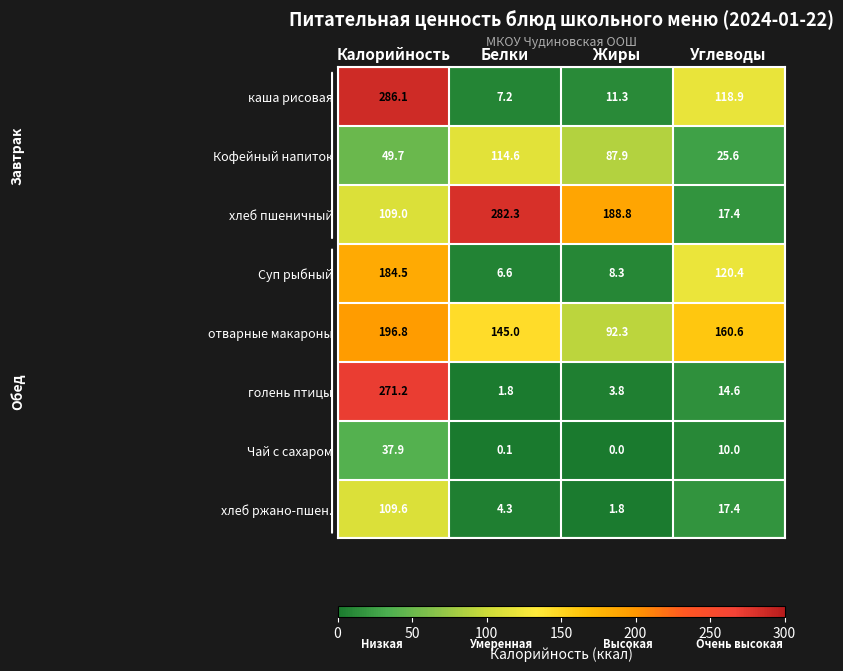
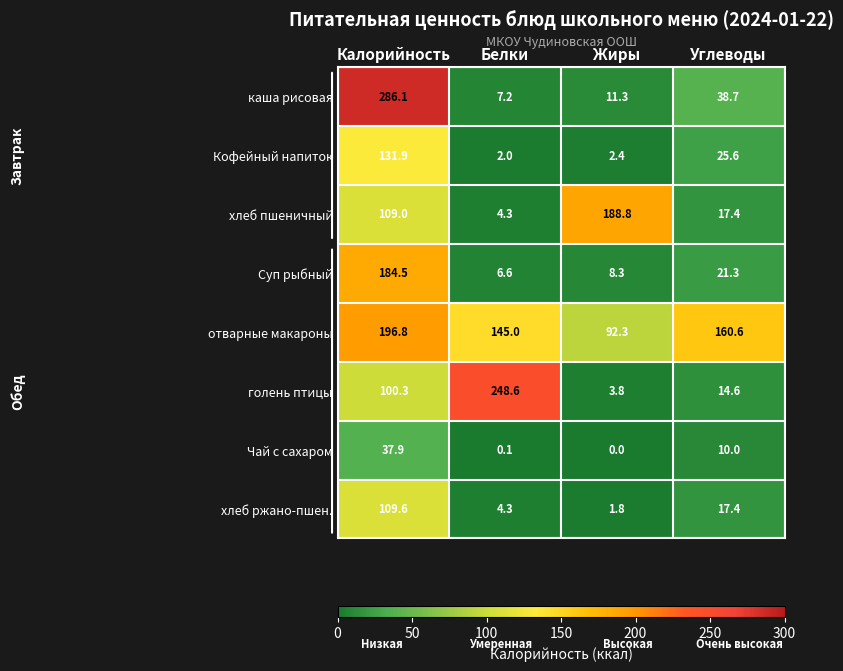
  {
    "каша рисовая": {
      "Калорийность": 286.1,
      "Белки": 7.2,
      "Жиры": 11.3,
-     "Углеводы": 118.9
+     "Углеводы": 38.7
    },
    "Кофейный напиток": {
-     "Калорийность": 49.7,
-     "Белки": 114.6,
-     "Жиры": 87.9,
+     "Калорийность": 131.9,
+     "Белки": 2.0,
+     "Жиры": 2.4,
      "Углеводы": 25.6
    },
    "хлеб пшеничный": {
      "Калорийность": 109.0,
-     "Белки": 282.3,
+     "Белки": 4.3,
      "Жиры": 188.8,
      "Углеводы": 17.4
    },
    "Суп рыбный": {
      "Калорийность": 184.5,
      "Белки": 6.6,
      "Жиры": 8.3,
-     "Углеводы": 120.4
+     "Углеводы": 21.3
    },
    "отварные макароны": {
      "Калорийность": 196.8,
      "Белки": 145.0,
      "Жиры": 92.3,
      "Углеводы": 160.6
    },
    "голень птицы": {
-     "Калорийность": 271.2,
-     "Белки": 1.8,
+     "Калорийность": 100.3,
+     "Белки": 248.6,
      "Жиры": 3.8,
      "Углеводы": 14.6
    },
    "Чай с сахаром": {
      "Калорийность": 37.9,
      "Белки": 0.1,
      "Жиры": 0.0,
      "Углеводы": 10.0
    },
    "хлеб ржано-пшен.": {
      "Калорийность": 109.6,
      "Белки": 4.3,
      "Жиры": 1.8,
      "Углеводы": 17.4
    }
  }
